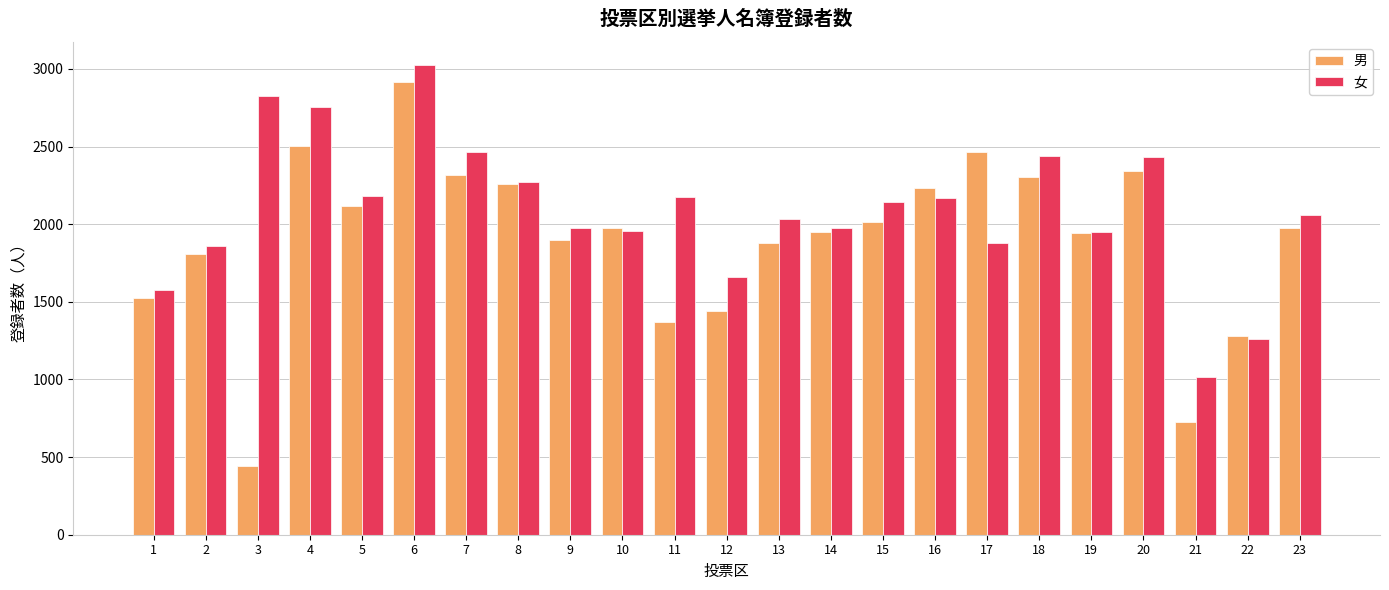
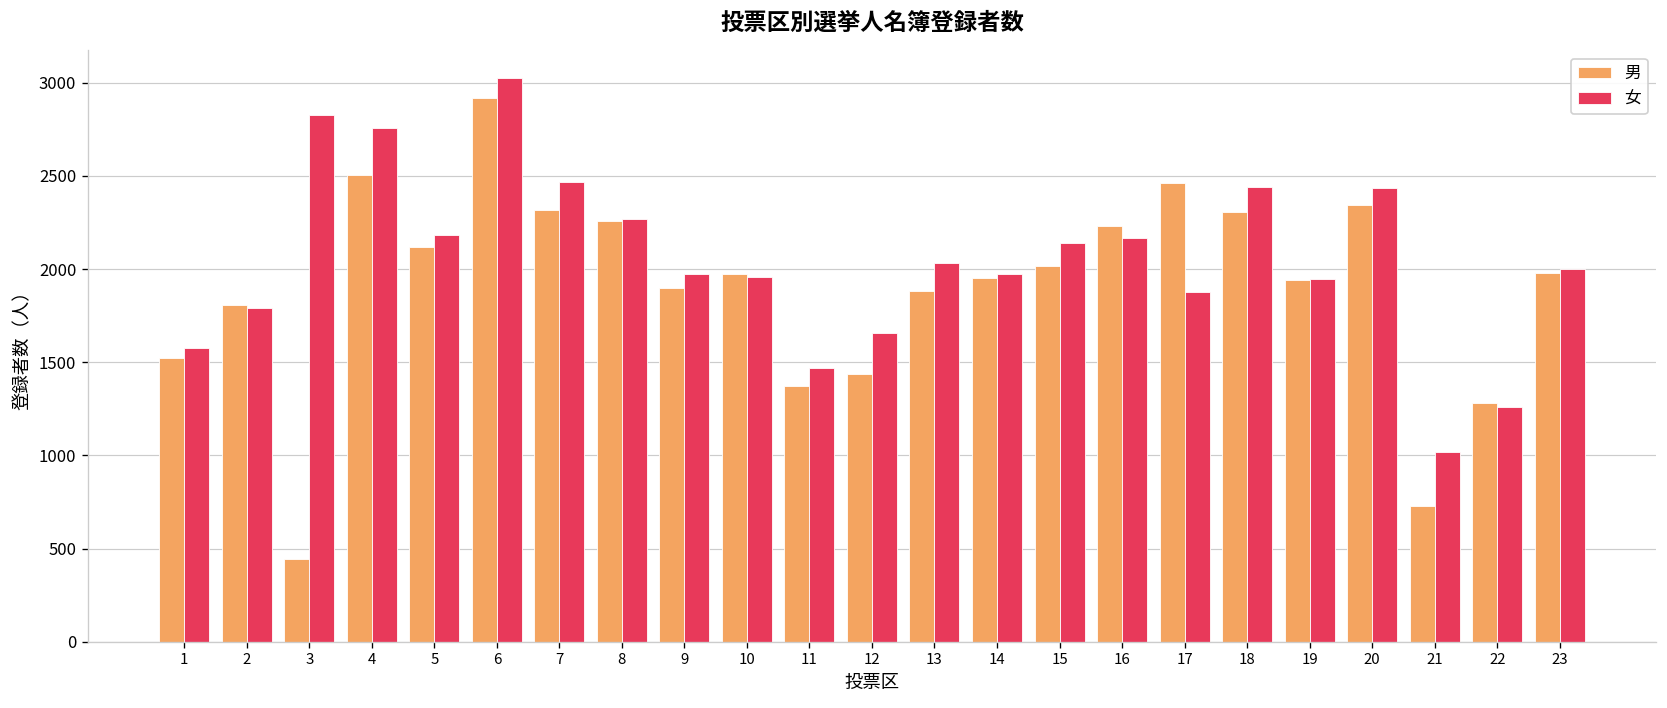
  {
    "男": {
      "1": 1530,
      "2": 1810,
      "3": 440,
      "4": 2500,
      "5": 2120,
      "6": 2920,
      "7": 2320,
      "8": 2260,
      "9": 1900,
      "10": 1970,
      "11": 1370,
      "12": 1440,
      "13": 1880,
      "14": 1950,
      "15": 2020,
      "16": 2230,
      "17": 2460,
      "18": 2310,
      "19": 1940,
      "20": 2340,
      "21": 730,
      "22": 1280,
      "23": 1980
    },
    "女": {
      "1": 1570,
-     "2": 1860,
+     "2": 1790,
      "3": 2830,
      "4": 2760,
      "5": 2180,
      "6": 3020,
      "7": 2470,
      "8": 2270,
      "9": 1980,
      "10": 1960,
-     "11": 2180,
+     "11": 1470,
      "12": 1660,
      "13": 2030,
      "14": 1970,
      "15": 2140,
      "16": 2170,
      "17": 1880,
      "18": 2440,
      "19": 1950,
      "20": 2430,
      "21": 1020,
      "22": 1260,
-     "23": 2060
+     "23": 2000
    }
  }
